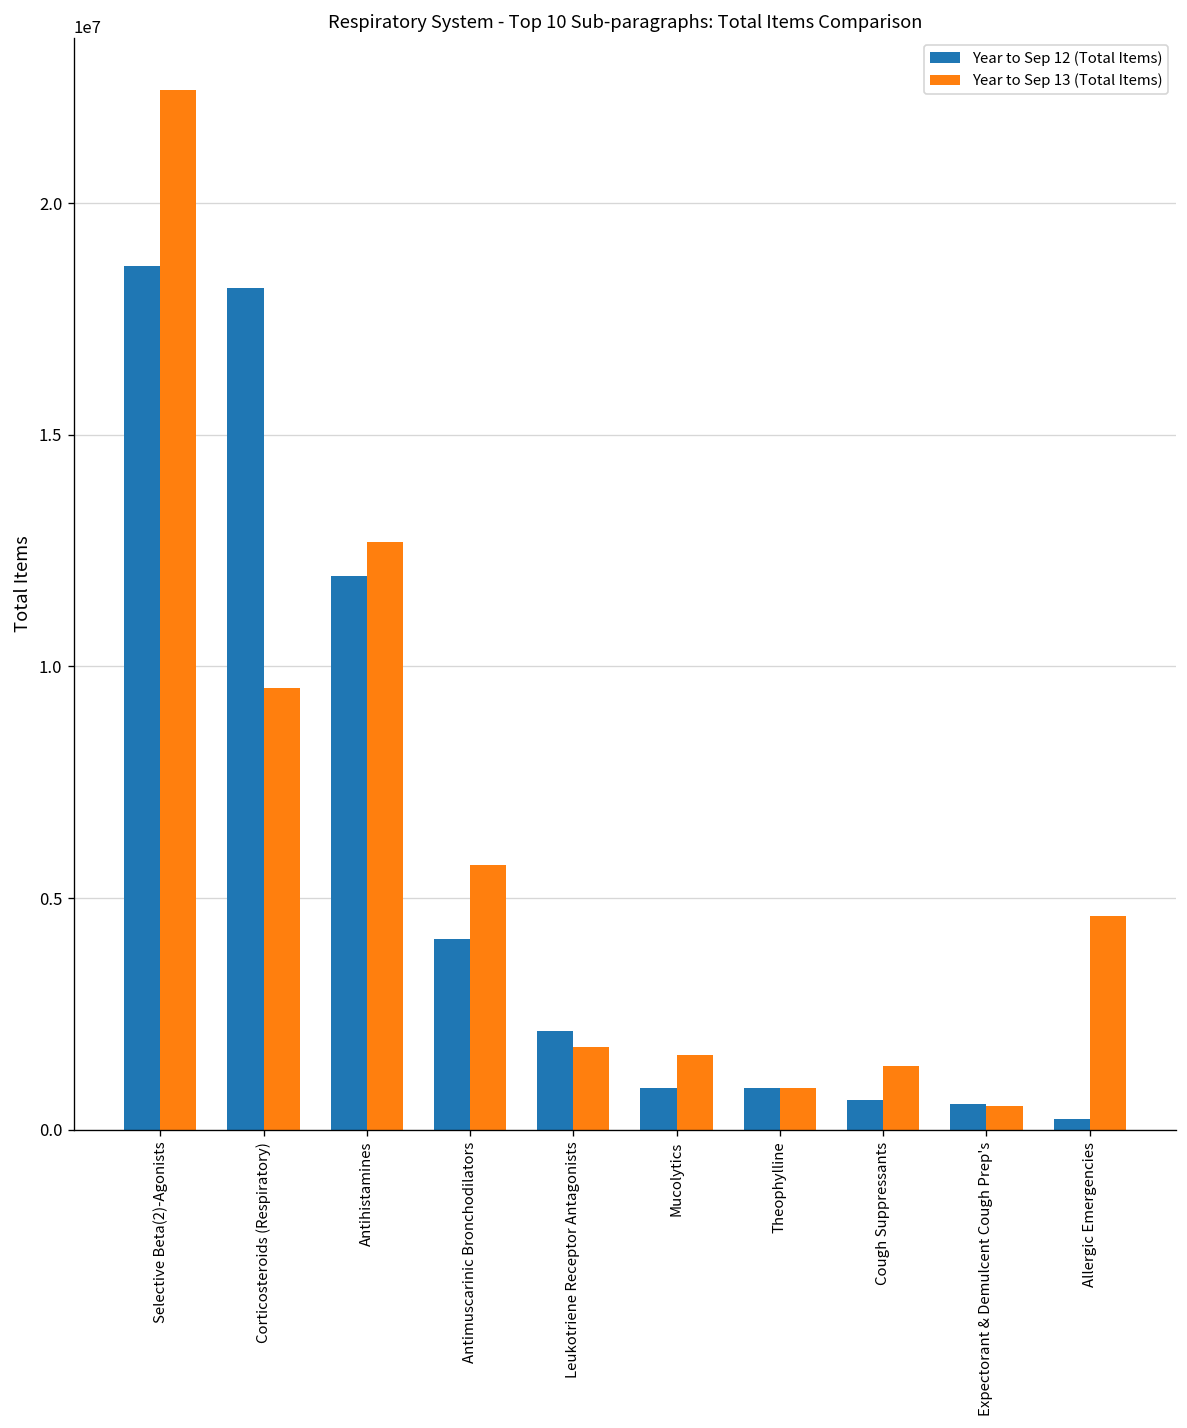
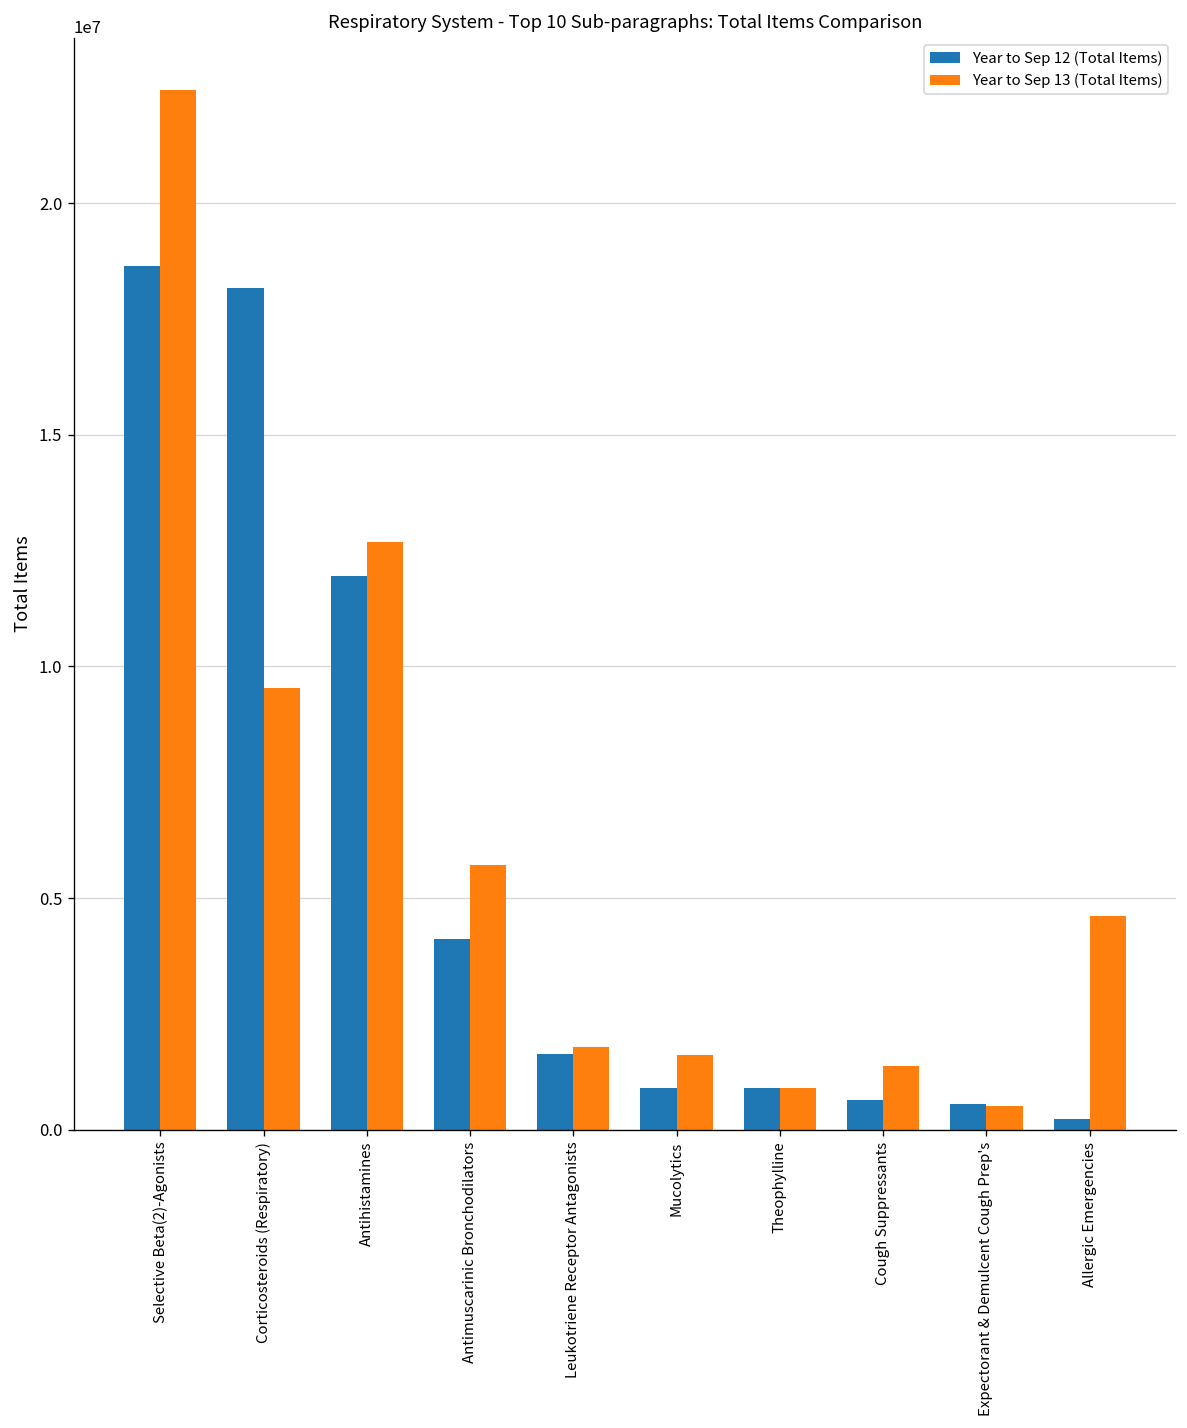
  {
    "Year to Sep 12 (Total Items)": {
      "Selective Beta(2)-Agonists": 18600000,
      "Corticosteroids (Respiratory)": 18200000,
      "Antihistamines": 12000000,
      "Antimuscarinic Bronchodilators": 4100000,
-     "Leukotriene Receptor Antagonists": 2100000,
+     "Leukotriene Receptor Antagonists": 1600000,
      "Mucolytics": 900000,
      "Theophylline": 900000,
      "Cough Suppressants": 600000,
      "Expectorant & Demulcent Cough Prep's": 600000,
      "Allergic Emergencies": 200000
    },
    "Year to Sep 13 (Total Items)": {
      "Selective Beta(2)-Agonists": 22400000,
      "Corticosteroids (Respiratory)": 9500000,
      "Antihistamines": 12700000,
      "Antimuscarinic Bronchodilators": 5700000,
      "Leukotriene Receptor Antagonists": 1800000,
      "Mucolytics": 1600000,
      "Theophylline": 900000,
      "Cough Suppressants": 1400000,
      "Expectorant & Demulcent Cough Prep's": 500000,
      "Allergic Emergencies": 4600000
    }
  }
